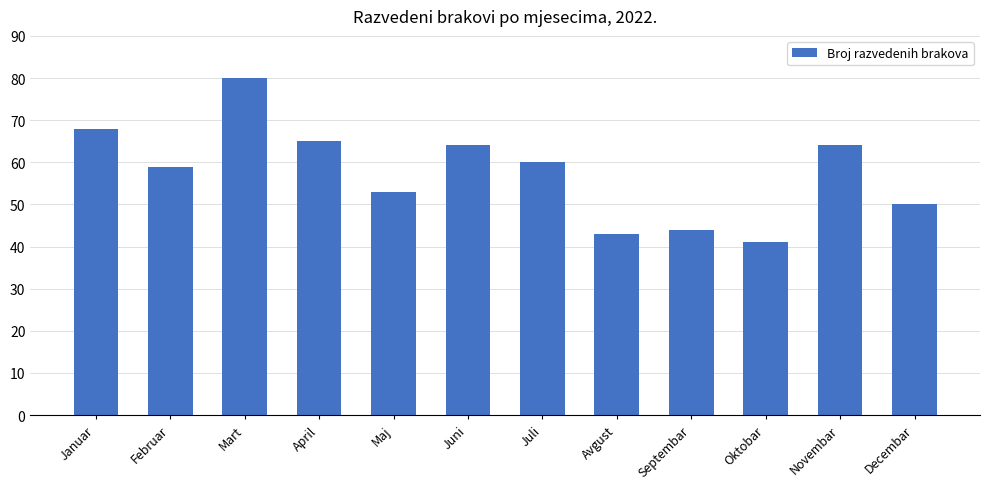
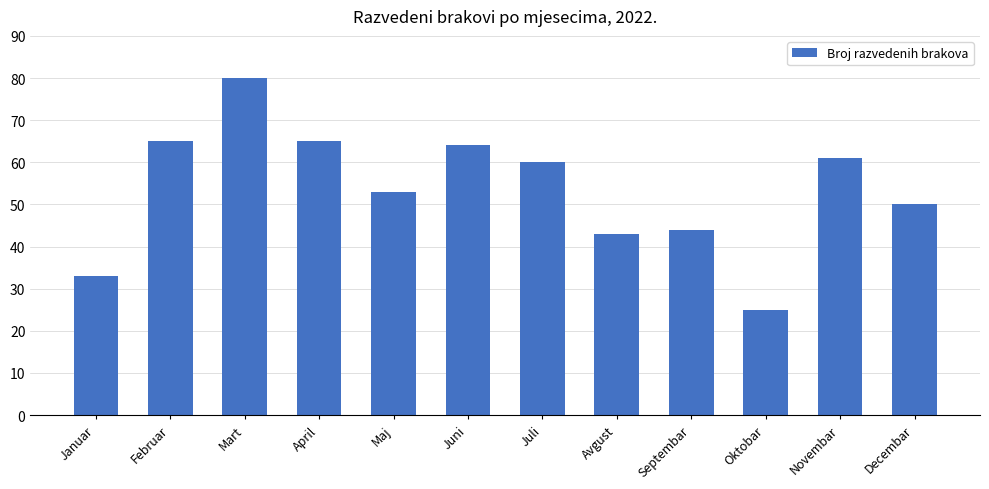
  {
-   "Januar": 68,
-   "Februar": 59,
+   "Januar": 33,
+   "Februar": 65,
    "Mart": 80,
    "April": 65,
    "Maj": 53,
    "Juni": 64,
    "Juli": 60,
    "Avgust": 43,
    "Septembar": 44,
-   "Oktobar": 41,
-   "Novembar": 64,
+   "Oktobar": 25,
+   "Novembar": 61,
    "Decembar": 50
  }
